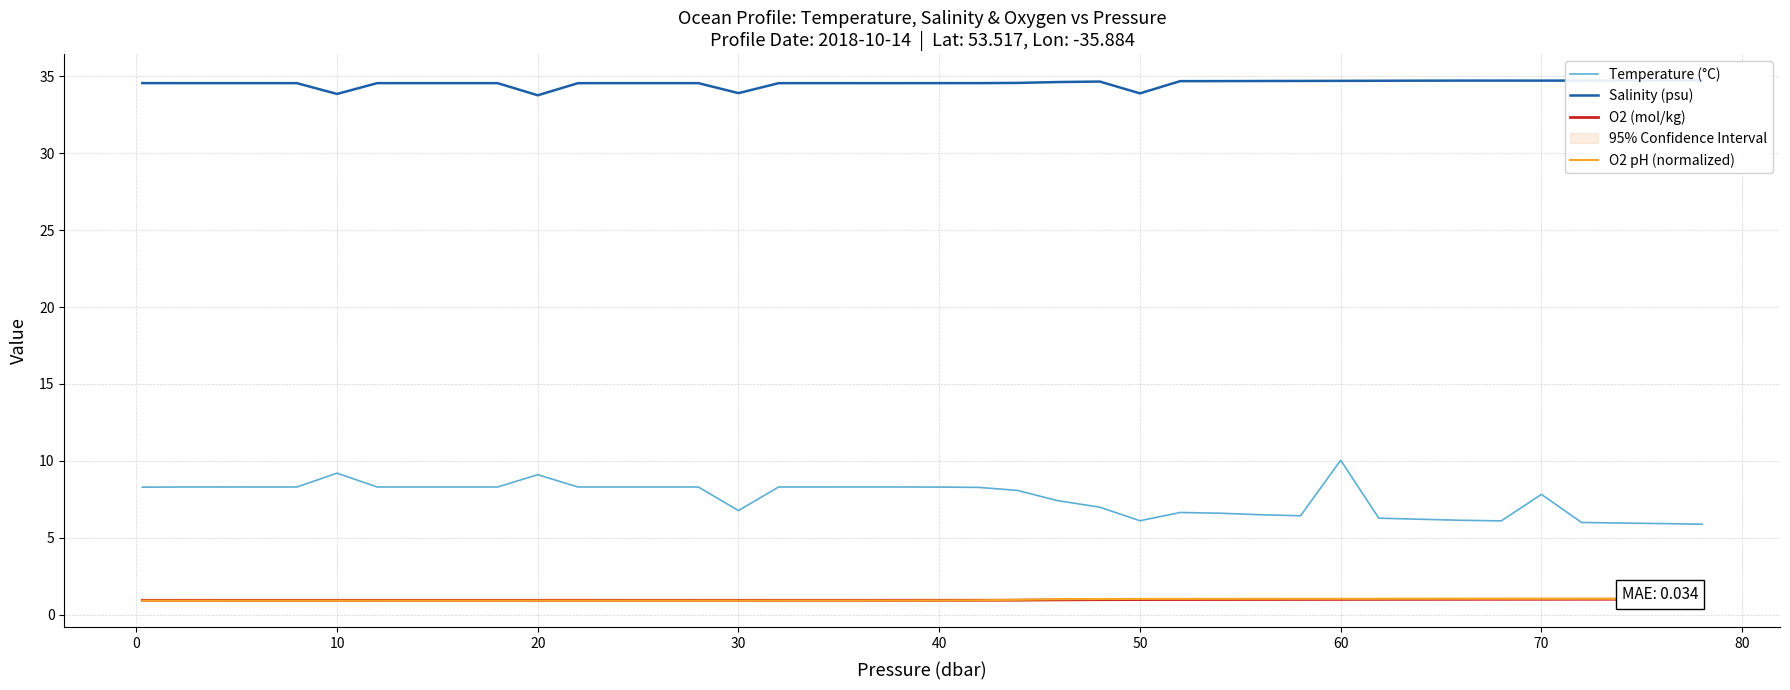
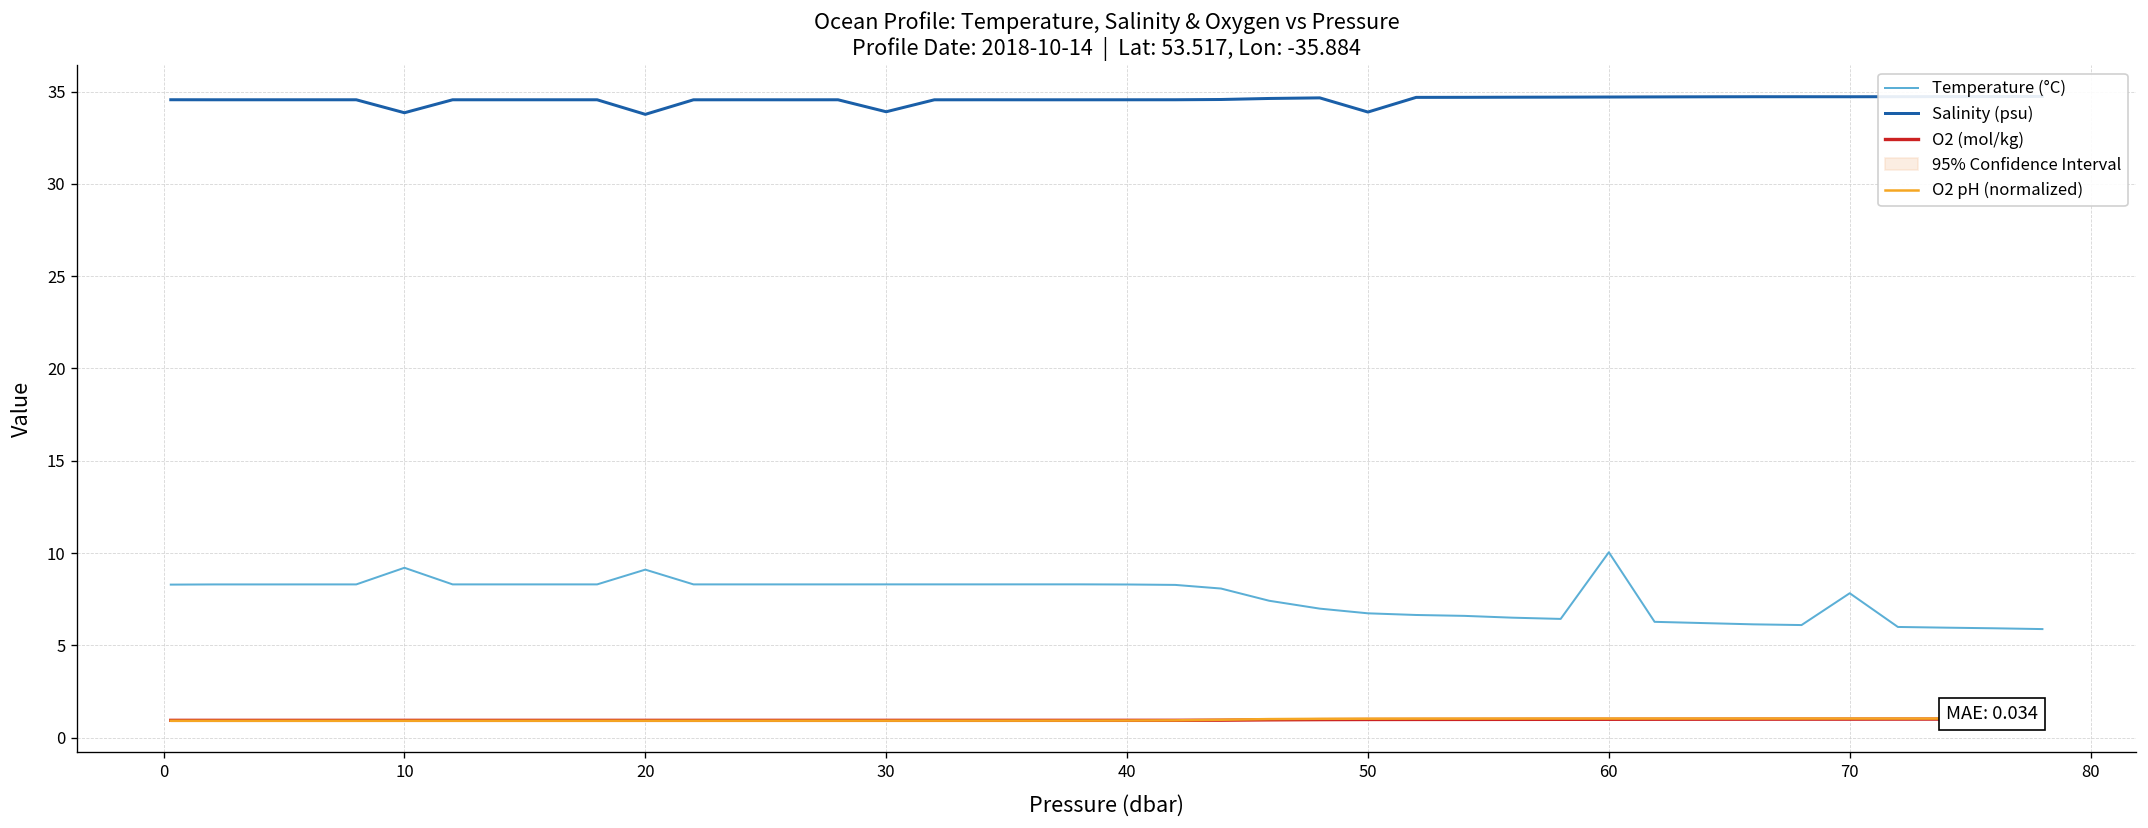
  {
    "Temperature (°C)": {
      "10": 9.2,
      "20": 9.1,
-     "30": 6.8,
-     "50": 6.1,
+     "30": 8.3,
+     "50": 6.7,
      "60": 10.0,
      "70": 7.8
    },
    "Salinity (psu)": {
      "10": 33.9,
      "20": 33.8,
      "30": 33.9,
      "50": 33.9,
      "60": 34.7,
      "70": 34.7
    }
  }
